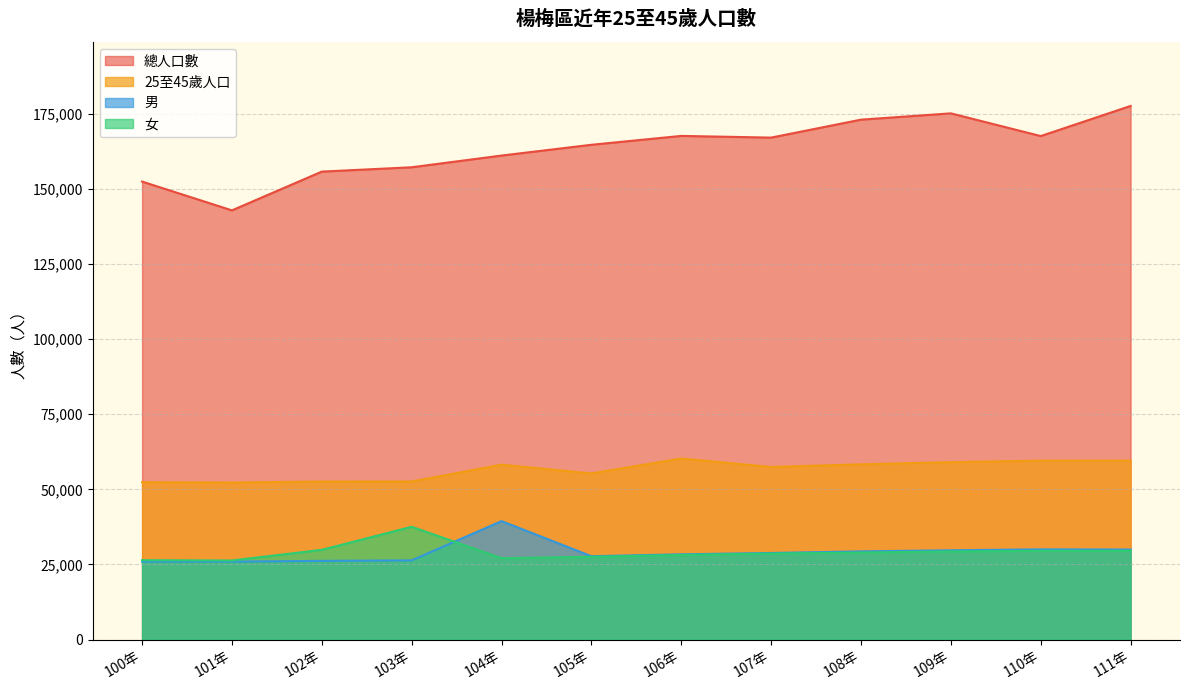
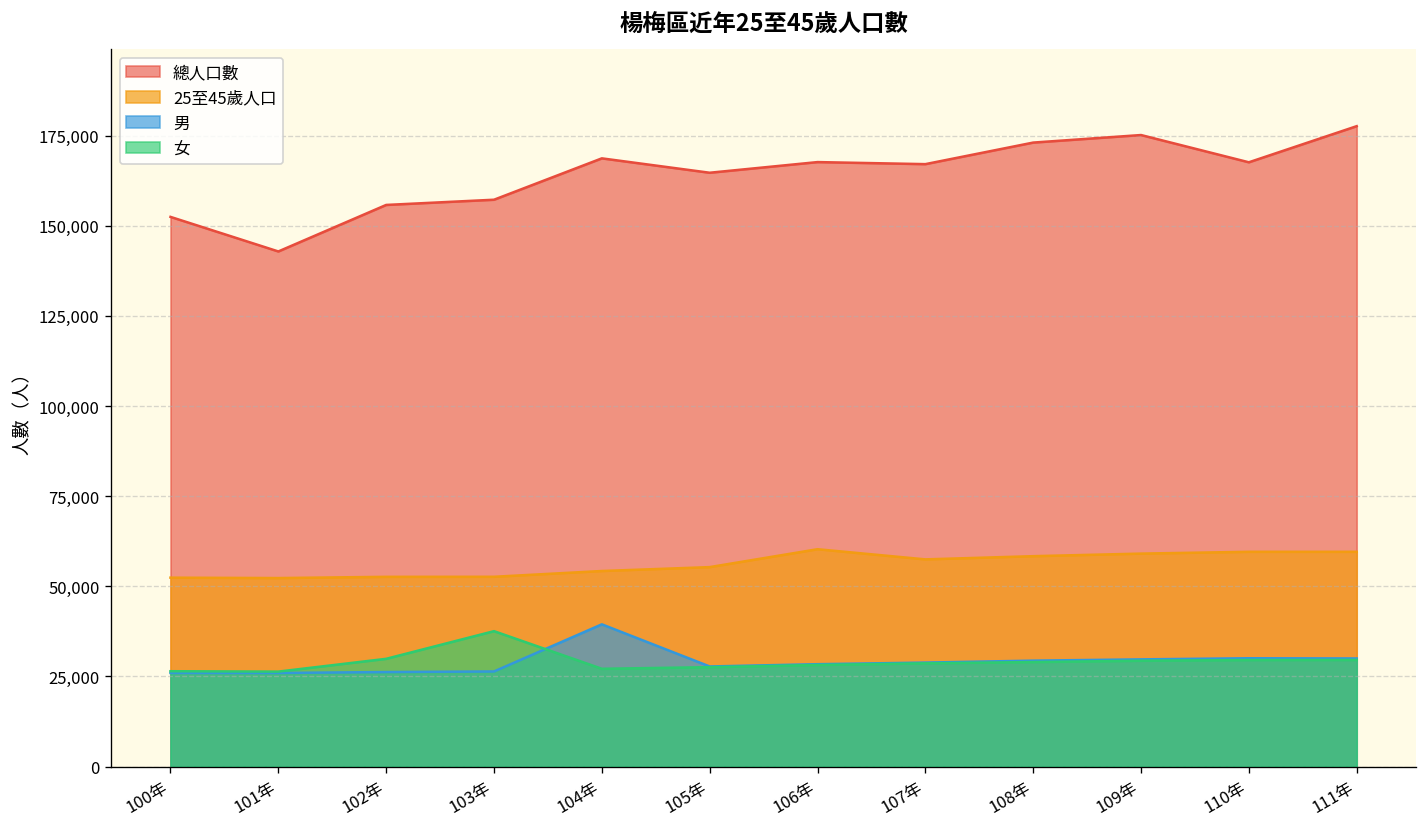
  {
    "總人口數": {
      "100年": "152,000",
      "101年": "143,000",
      "102年": "156,000",
      "103年": "157,000",
-     "104年": "161,000",
+     "104年": "169,000",
      "105年": "165,000",
      "106年": "168,000",
      "107年": "167,000",
      "108年": "173,000",
      "109年": "175,000",
      "110年": "168,000",
      "111年": "178,000"
    },
    "25至45歲人口": {
      "100年": "52,000",
      "101年": "52,000",
      "102年": "53,000",
      "103年": "53,000",
-     "104年": "58,000",
+     "104年": "54,000",
      "105年": "55,000",
      "106年": "60,000",
      "107年": "57,000",
      "108年": "58,000",
      "109年": "59,000",
      "110年": "60,000",
      "111年": "60,000"
    },
    "男": {
      "102年": "26,000",
      "103年": "26,000",
      "104年": "39,000"
    },
    "女": {
      "102年": "30,000",
      "103年": "38,000",
      "104年": "27,000"
    }
  }
